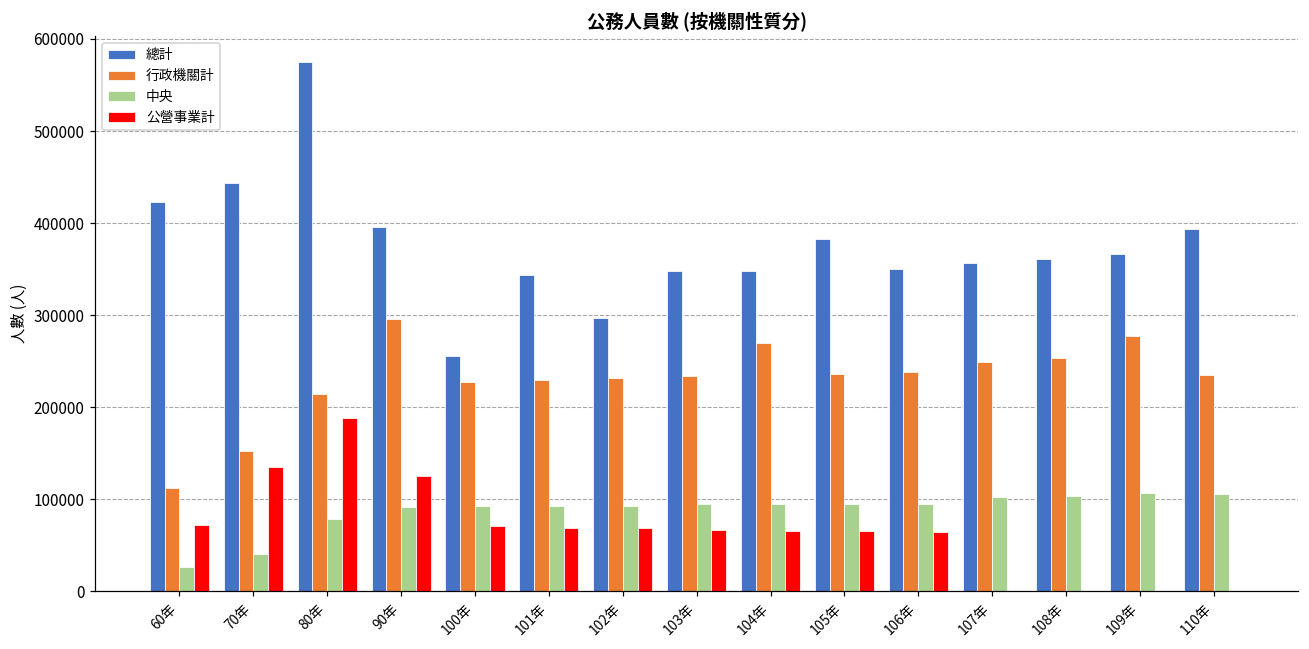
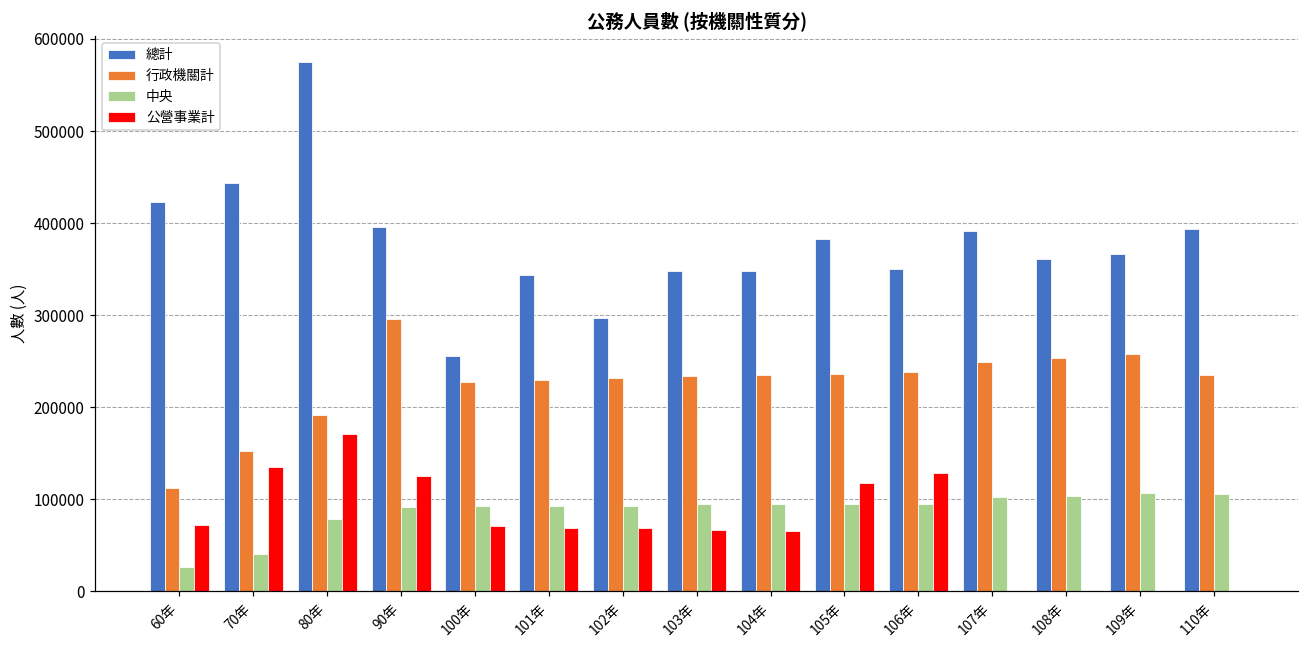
  {
    "總計": {
      "60年": 420000,
      "70年": 440000,
      "80年": 570000,
      "90年": 400000,
      "100年": 260000,
      "101年": 340000,
      "102年": 300000,
      "103年": 350000,
      "104年": 350000,
      "105年": 380000,
      "106年": 350000,
-     "107年": 360000,
+     "107年": 390000,
      "108年": 360000,
      "109年": 370000,
      "110年": 390000
    },
    "行政機關計": {
      "60年": 110000,
      "70年": 150000,
-     "80年": 210000,
+     "80年": 190000,
      "90年": 300000,
      "100年": 230000,
      "101年": 230000,
      "102年": 230000,
      "103年": 230000,
-     "104年": 270000,
+     "104年": 230000,
      "105年": 240000,
      "106年": 240000,
      "107年": 250000,
      "108年": 250000,
-     "109年": 280000,
+     "109年": 260000,
      "110年": 240000
    },
    "中央": {
      "60年": 30000,
      "70年": 40000,
      "80年": 80000,
      "90年": 90000,
      "100年": 90000,
      "101年": 90000,
      "102年": 90000,
      "103年": 90000,
      "104年": 90000,
      "105年": 100000,
      "106年": 90000,
      "107年": 100000,
      "108年": 100000,
      "109年": 110000,
      "110年": 110000
    },
    "公營事業計": {
      "60年": 70000,
      "70年": 130000,
-     "80年": 190000,
+     "80年": 170000,
      "90年": 120000,
      "100年": 70000,
      "101年": 70000,
      "102年": 70000,
      "103年": 70000,
      "104年": 70000,
-     "105年": 60000,
-     "106年": 60000,
+     "105年": 120000,
+     "106年": 130000,
      "107年": 0,
      "108年": 0,
      "109年": 0,
      "110年": 0
    }
  }
